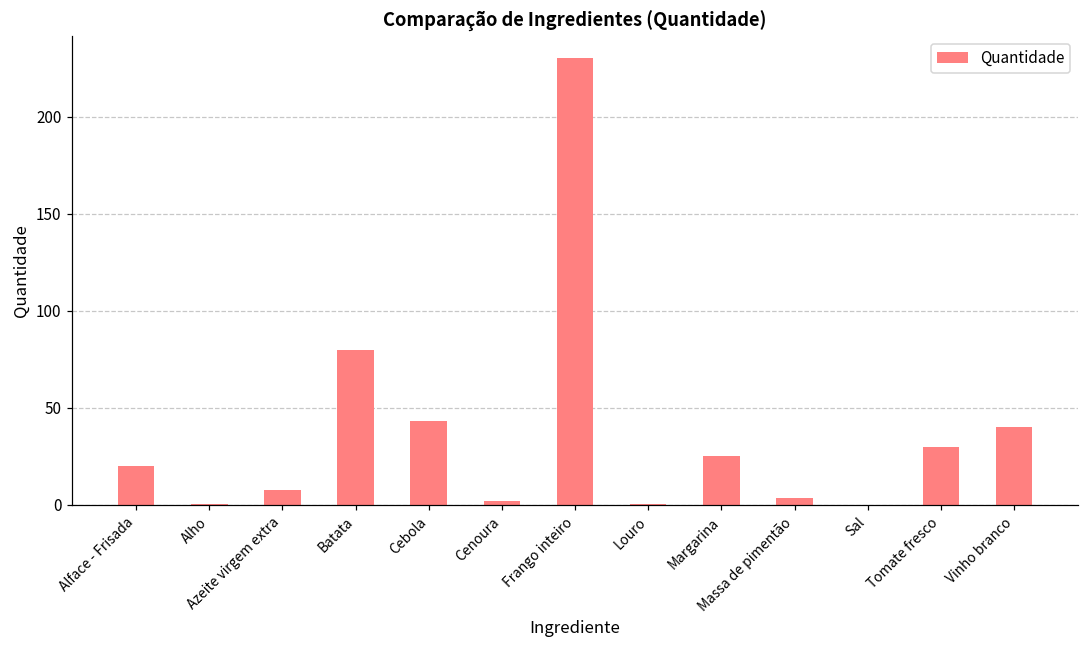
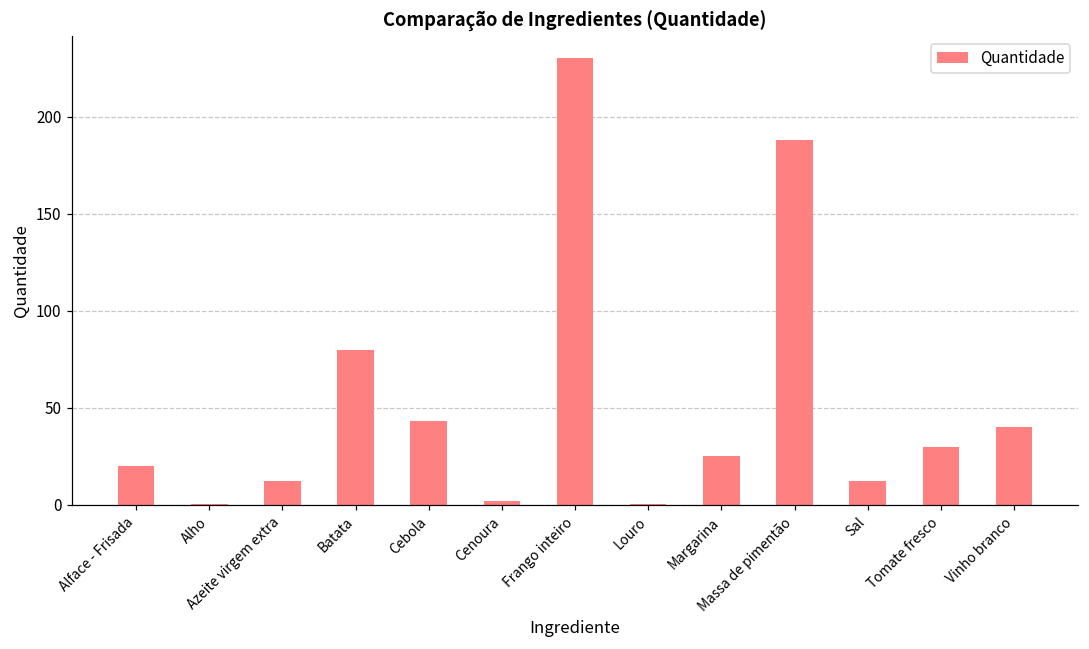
  {
    "Alface - Frisada": 20,
-   "Azeite virgem extra": 8,
+   "Azeite virgem extra": 13,
    "Batata": 80,
    "Cebola": 43,
    "Cenoura": 2,
    "Frango inteiro": 230,
    "Margarina": 25,
-   "Massa de pimentão": 4,
-   "Sal": 0,
+   "Massa de pimentão": 188,
+   "Sal": 12,
    "Tomate fresco": 30,
    "Vinho branco": 40
  }
